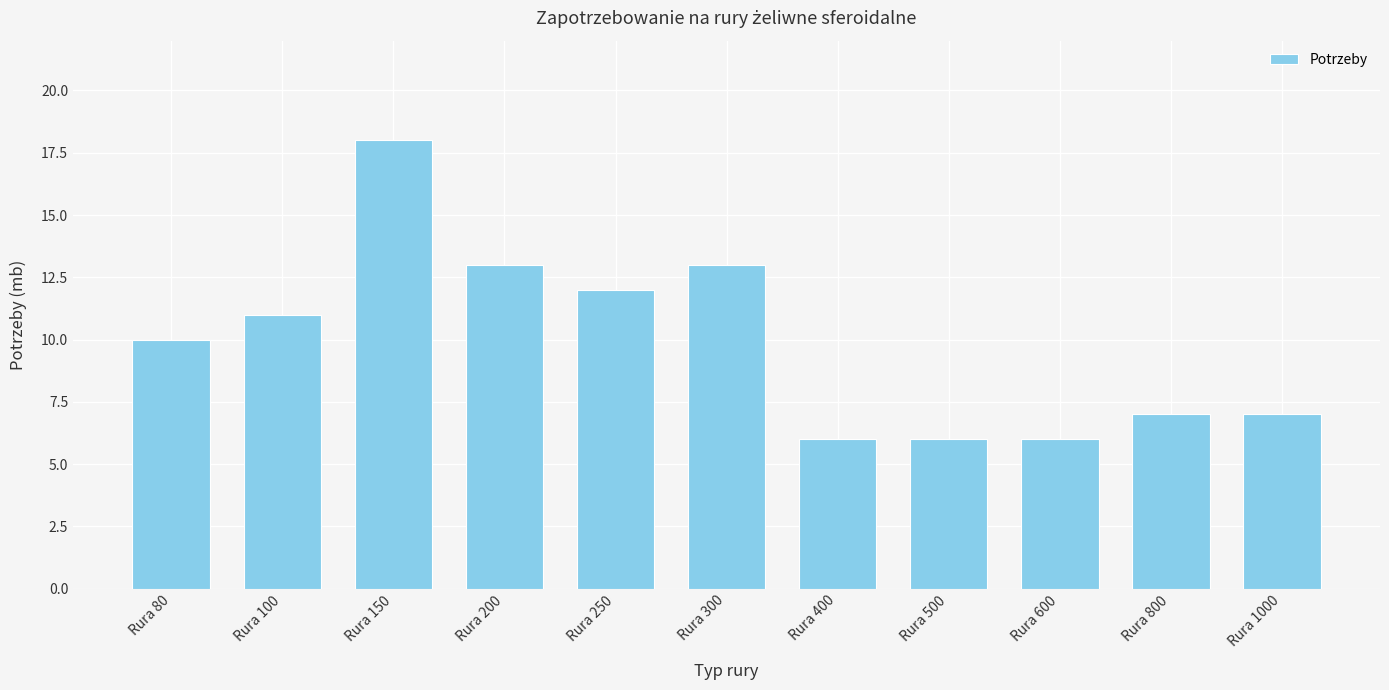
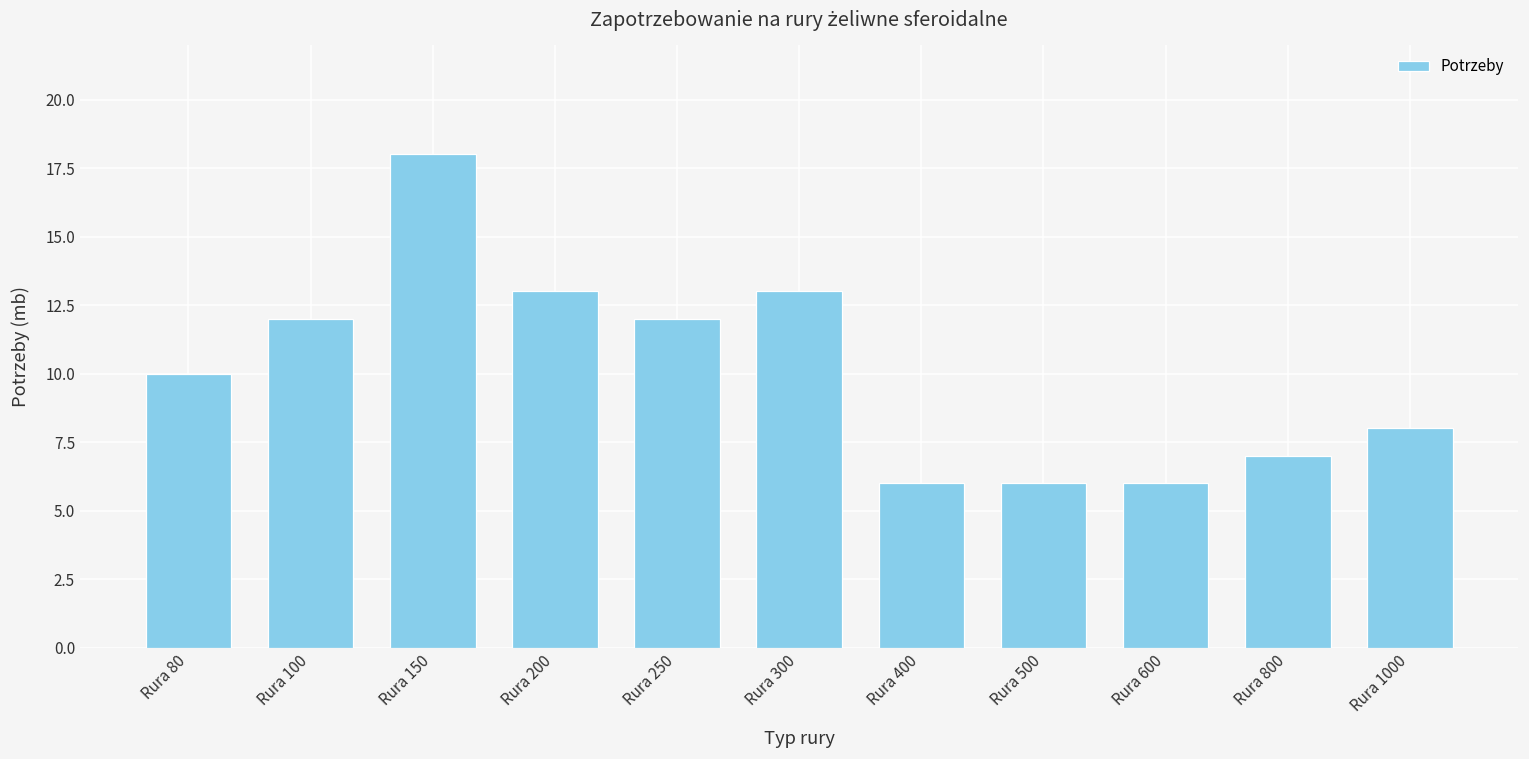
  {
    "Rura 80": 10,
-   "Rura 100": 11,
+   "Rura 100": 12,
    "Rura 150": 18,
    "Rura 200": 13,
    "Rura 250": 12,
    "Rura 300": 13,
    "Rura 400": 6,
    "Rura 500": 6,
    "Rura 600": 6,
    "Rura 800": 7,
-   "Rura 1000": 7
+   "Rura 1000": 8
  }
